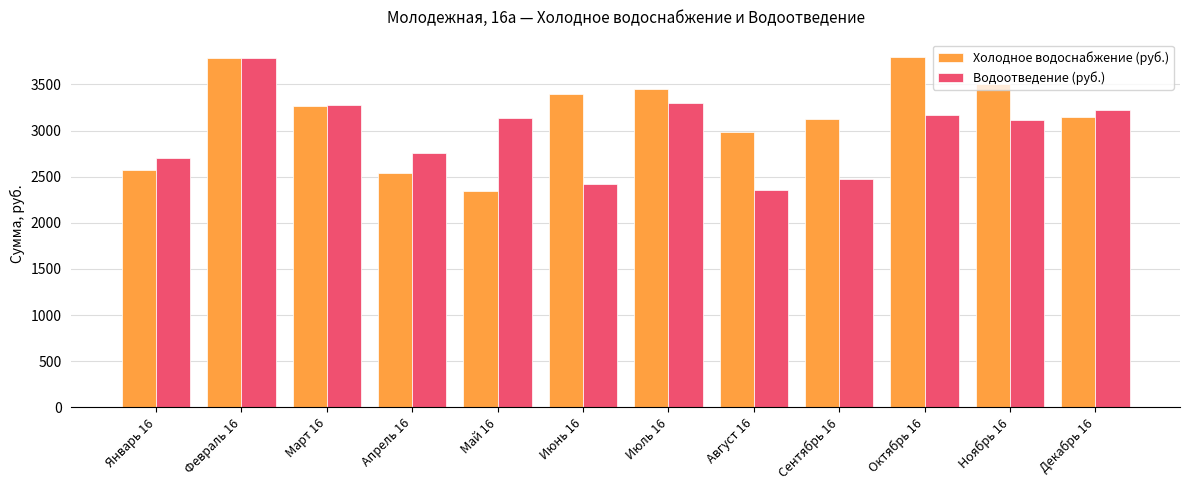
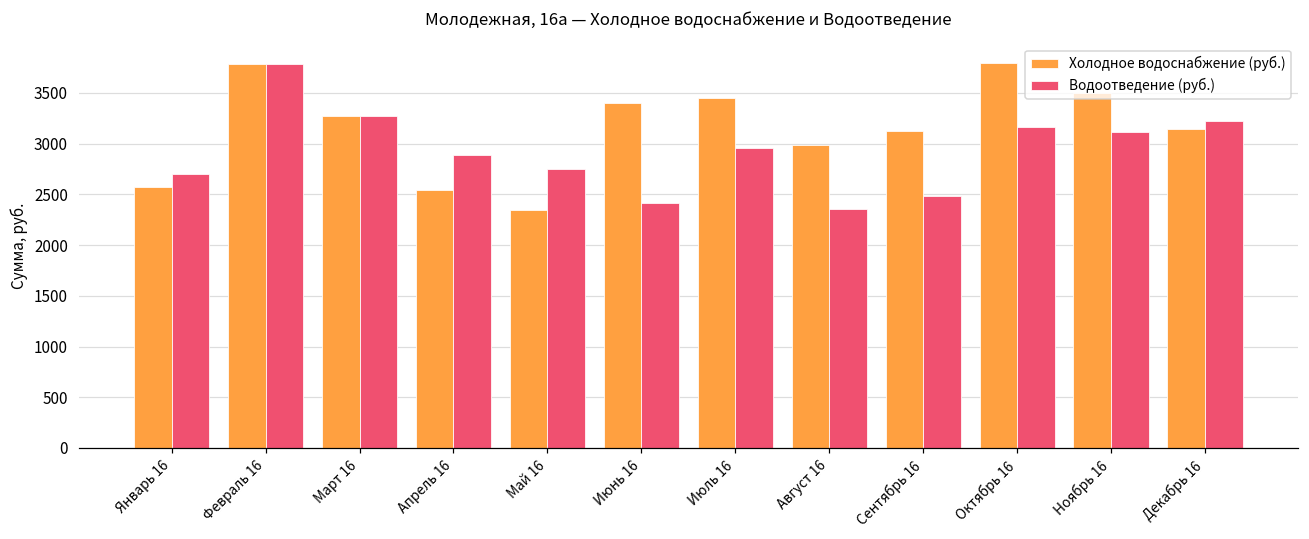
  {
    "Холодное водоснабжение (руб.)": {
      "Январь 16": 2600,
      "Февраль 16": 3800,
      "Март 16": 3300,
      "Апрель 16": 2500,
      "Май 16": 2300,
      "Июнь 16": 3400,
      "Июль 16": 3400,
      "Август 16": 3000,
      "Сентябрь 16": 3100,
      "Октябрь 16": 3800,
      "Декабрь 16": 3100
    },
    "Водоотведение (руб.)": {
      "Январь 16": 2700,
      "Февраль 16": 3800,
      "Март 16": 3300,
-     "Апрель 16": 2800,
-     "Май 16": 3100,
+     "Апрель 16": 2900,
+     "Май 16": 2800,
      "Июнь 16": 2400,
-     "Июль 16": 3300,
+     "Июль 16": 3000,
      "Август 16": 2400,
      "Сентябрь 16": 2500,
      "Октябрь 16": 3200,
      "Ноябрь 16": 3100,
      "Декабрь 16": 3200
    }
  }
